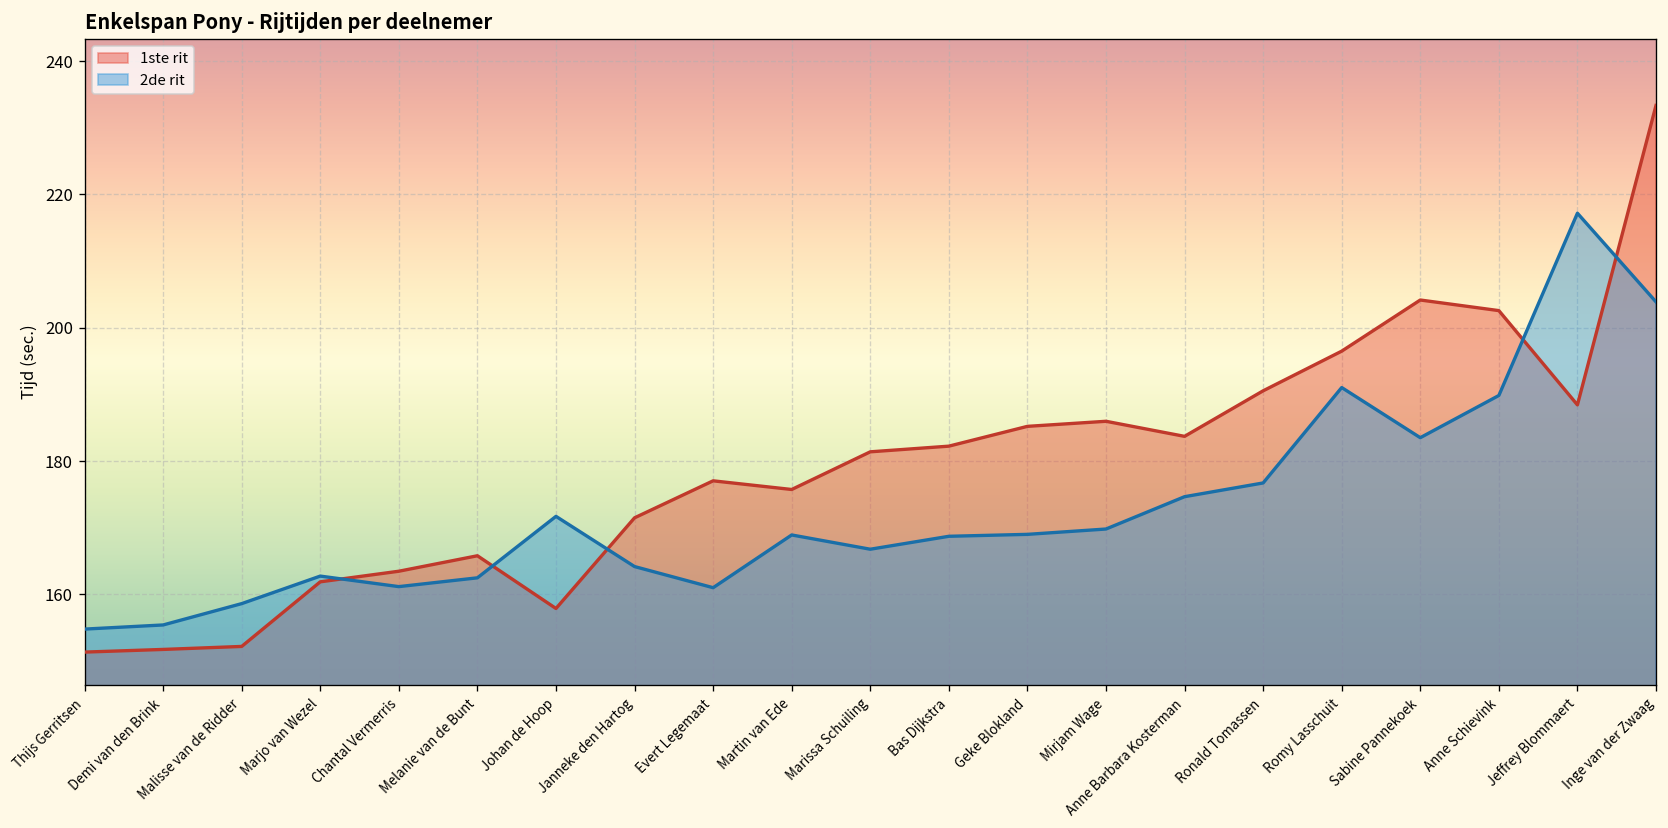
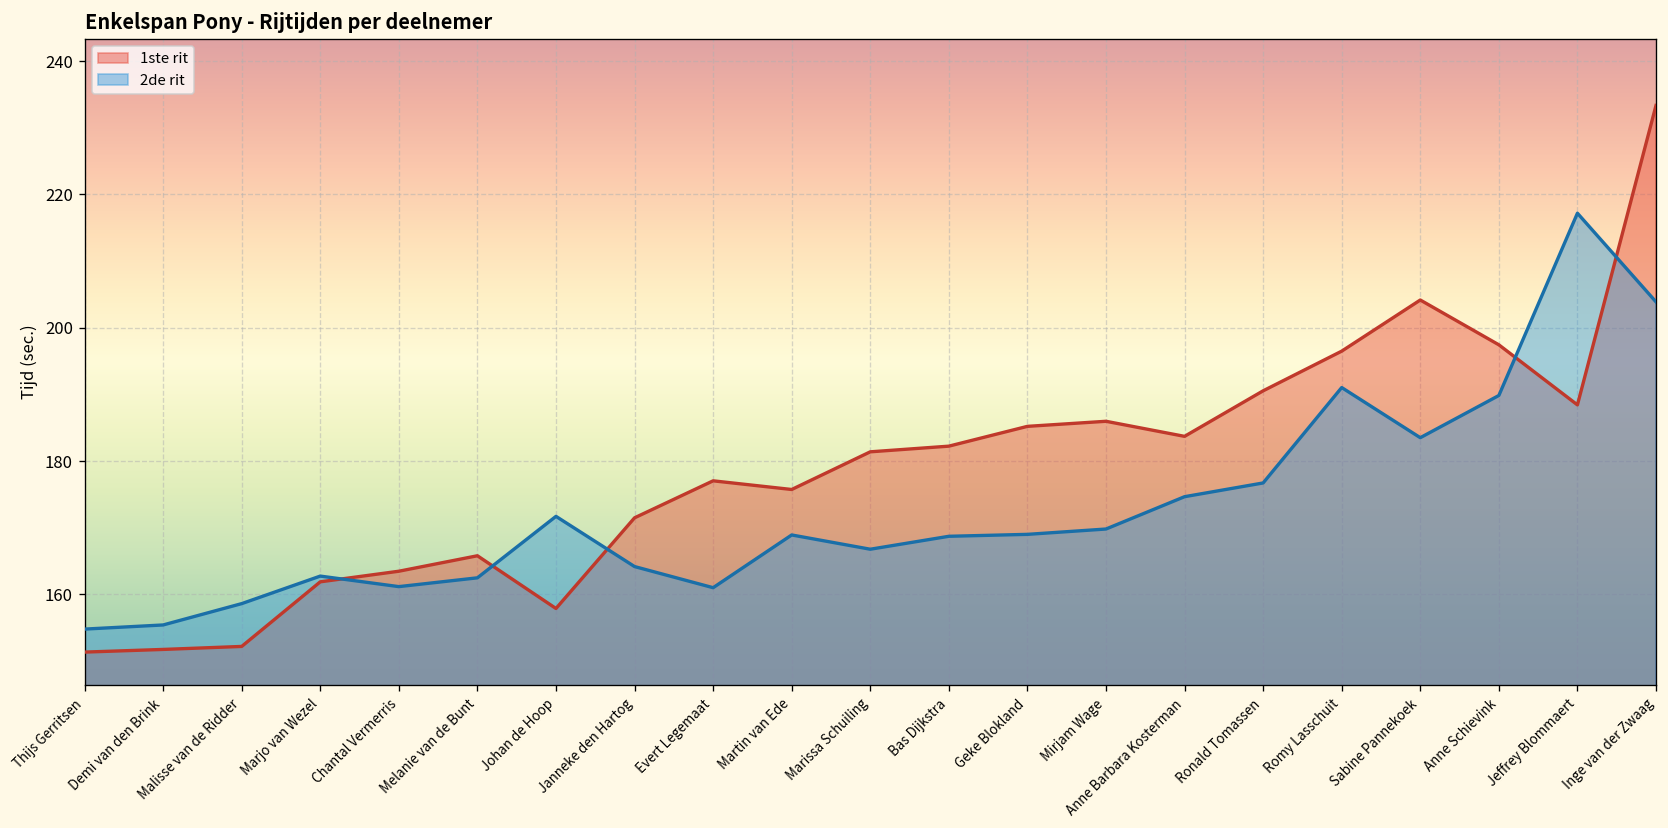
  {
    "1ste rit": {
      "Thijs Gerritsen": 151,
      "Demi van den Brink": 152,
      "Malisse van de Ridder": 152,
      "Marjo van Wezel": 162,
      "Chantal Vermerris": 163,
      "Melanie van de Bunt": 166,
      "Johan de Hoop": 158,
      "Janneke den Hartog": 172,
      "Evert Legemaat": 177,
      "Martin van Ede": 176,
      "Marissa Schuiling": 181,
      "Bas Dijkstra": 182,
      "Geke Blokland": 185,
      "Mirjam Wage": 186,
      "Anne Barbara Kosterman": 184,
      "Ronald Tomassen": 191,
      "Romy Lasschuit": 197,
      "Sabine Pannekoek": 204,
-     "Anne Schievink": 203,
+     "Anne Schievink": 197,
      "Jeffrey Blommaert": 188,
      "Inge van der Zwaag": 233
    },
    "2de rit": {
      "Thijs Gerritsen": 155,
      "Demi van den Brink": 155,
      "Malisse van de Ridder": 159,
      "Marjo van Wezel": 163,
      "Chantal Vermerris": 161,
      "Melanie van de Bunt": 163,
      "Johan de Hoop": 172,
      "Janneke den Hartog": 164,
      "Evert Legemaat": 161,
      "Martin van Ede": 169,
      "Marissa Schuiling": 167,
      "Bas Dijkstra": 169,
      "Geke Blokland": 169,
      "Mirjam Wage": 170,
      "Anne Barbara Kosterman": 175,
      "Ronald Tomassen": 177,
      "Romy Lasschuit": 191,
      "Sabine Pannekoek": 184,
      "Anne Schievink": 190,
      "Jeffrey Blommaert": 217,
      "Inge van der Zwaag": 204
    }
  }
